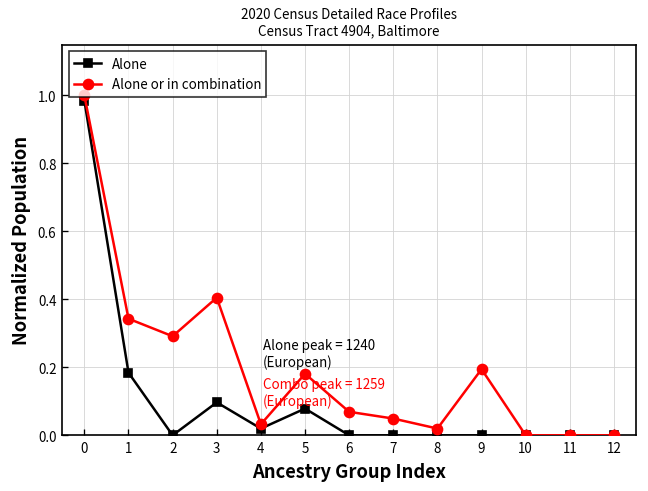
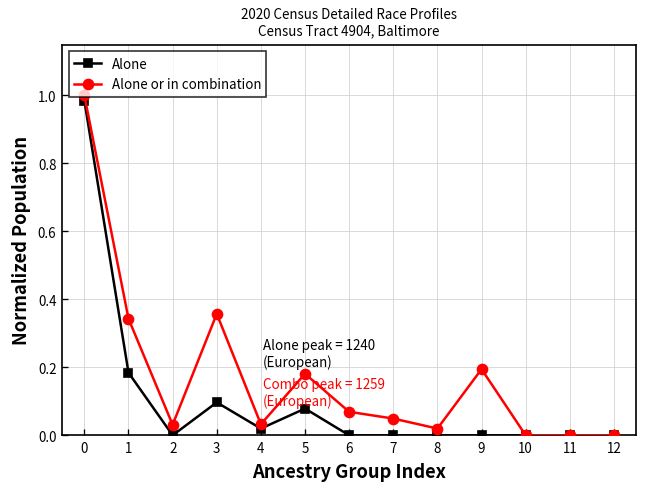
  {
    "Alone": {
      "0": 0.98,
      "1": 0.18,
      "2": 0.00,
      "3": 0.10,
      "4": 0.02,
      "5": 0.08,
      "6": 0.00,
      "7": 0.00,
      "8": 0.00,
      "9": 0.00
    },
    "Alone or in combination": {
      "0": 1.00,
      "1": 0.34,
-     "2": 0.29,
-     "3": 0.41,
+     "2": 0.03,
+     "3": 0.36,
      "4": 0.03,
      "6": 0.07,
      "7": 0.05,
      "8": 0.02,
      "9": 0.19
    }
  }
